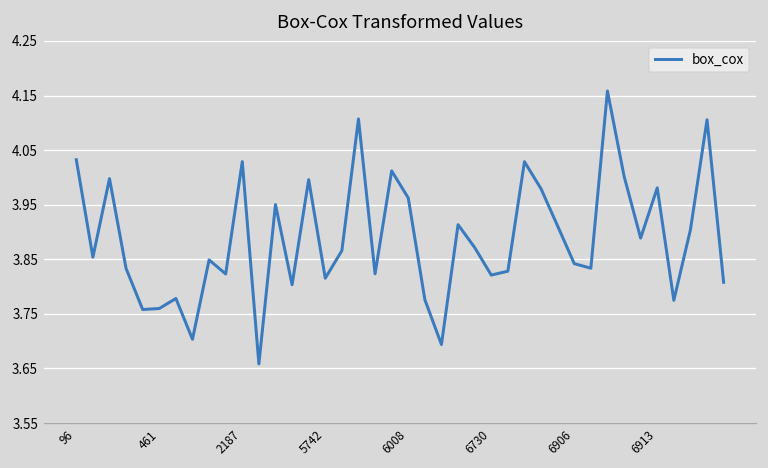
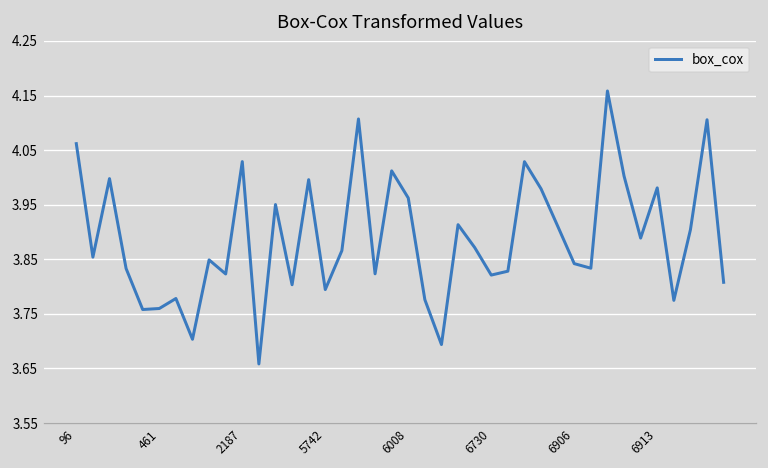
  {
-   "96": 4.03,
+   "96": 4.06,
    "461": 3.76,
    "2187": 4.03,
-   "5742": 3.82,
+   "5742": 3.79,
    "6008": 3.96,
    "6730": 3.82,
    "6906": 3.84,
    "6913": 3.98
  }
